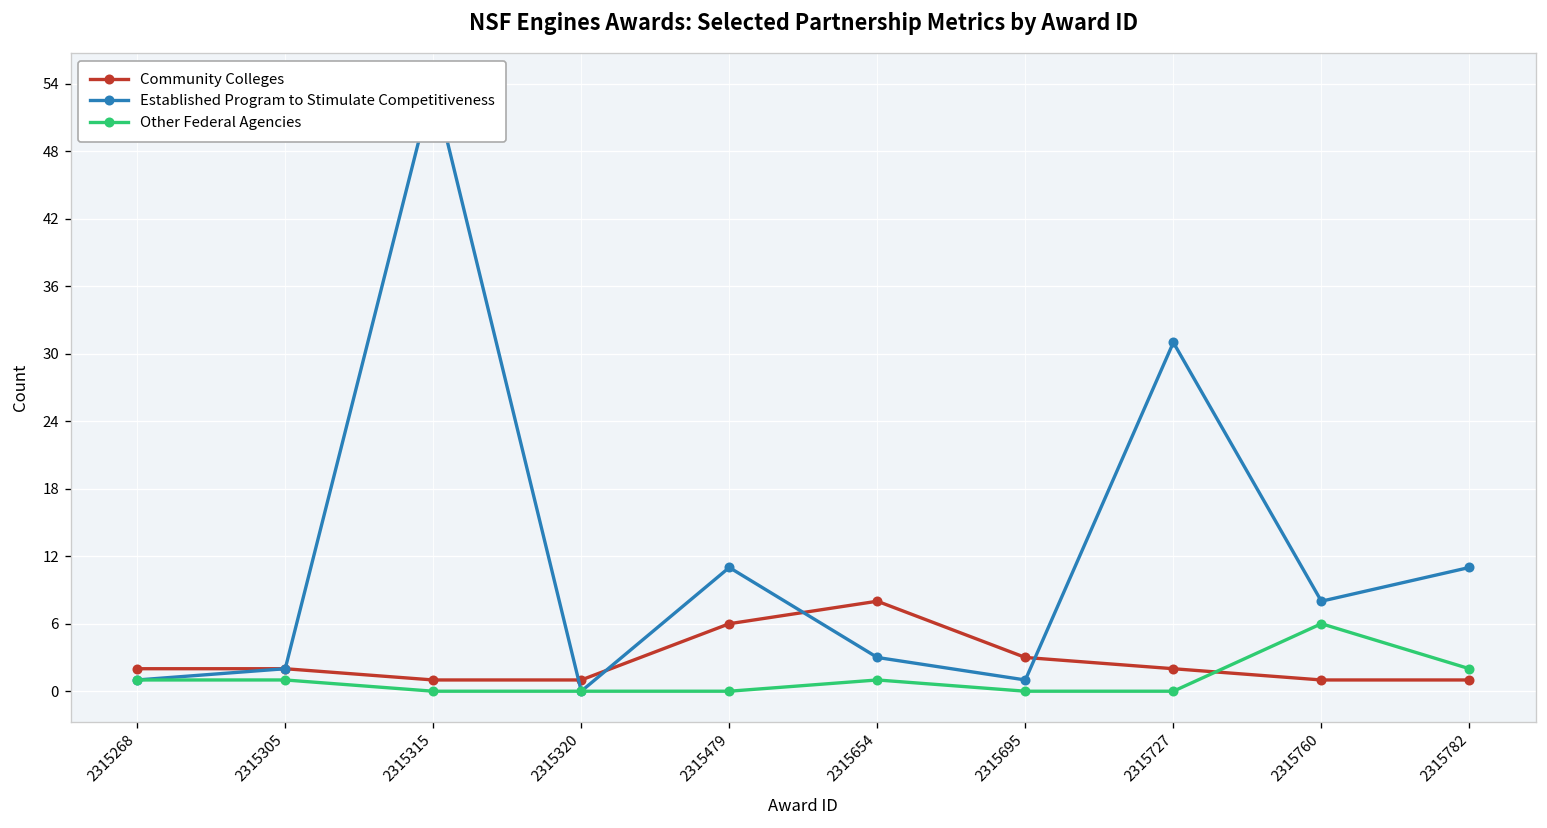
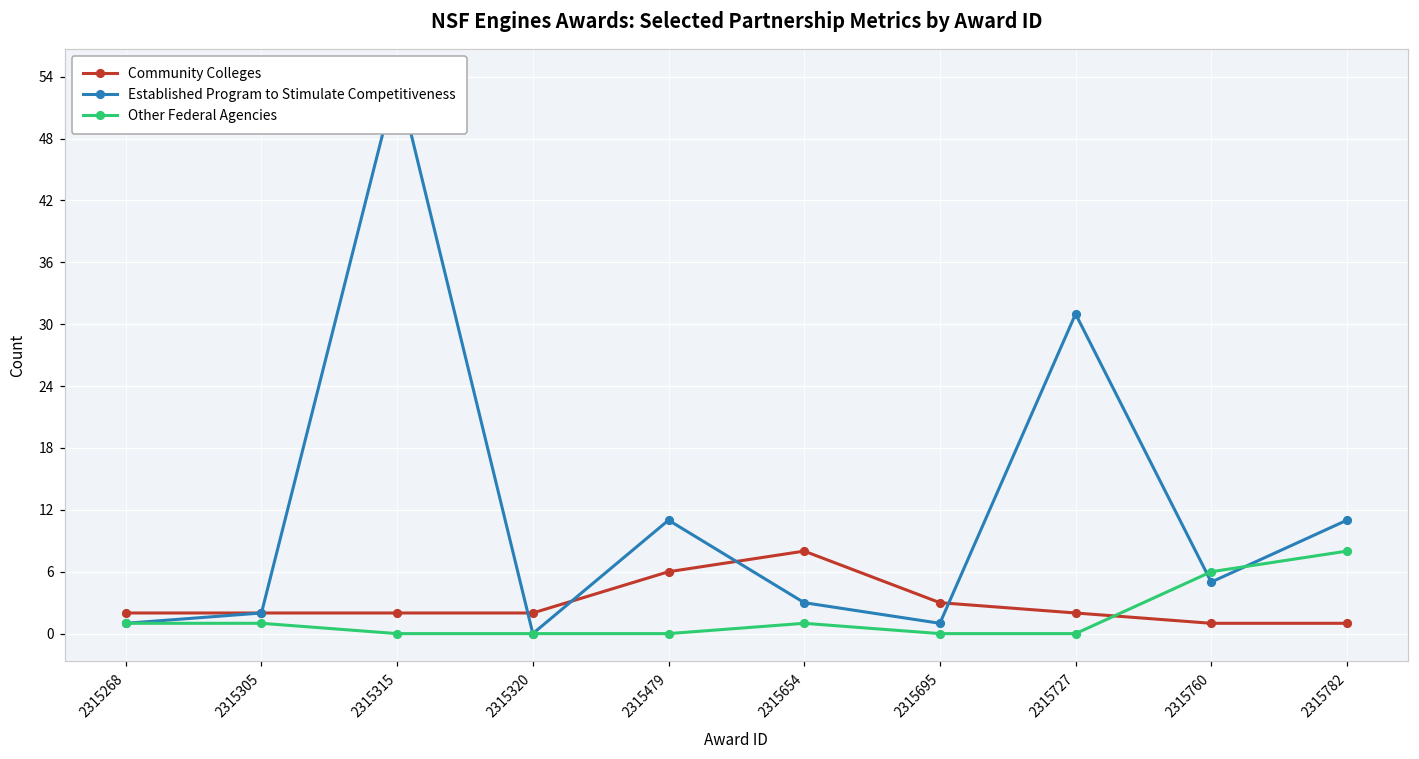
  {
    "Community Colleges": {
      "2315268": 2,
-     "2315315": 1,
-     "2315320": 1,
+     "2315315": 2,
+     "2315320": 2,
      "2315479": 6,
      "2315654": 8,
      "2315695": 3,
      "2315727": 2,
      "2315760": 1,
      "2315782": 1
    },
    "Established Program to Stimulate Competitiveness": {
      "2315479": 11,
      "2315654": 3,
      "2315695": 1,
      "2315727": 31,
-     "2315760": 8,
+     "2315760": 5,
      "2315782": 11
    },
    "Other Federal Agencies": {
      "2315305": 1,
      "2315315": 0,
      "2315479": 0,
      "2315654": 1,
      "2315695": 0,
      "2315727": 0,
      "2315760": 6,
-     "2315782": 2
+     "2315782": 8
    }
  }
